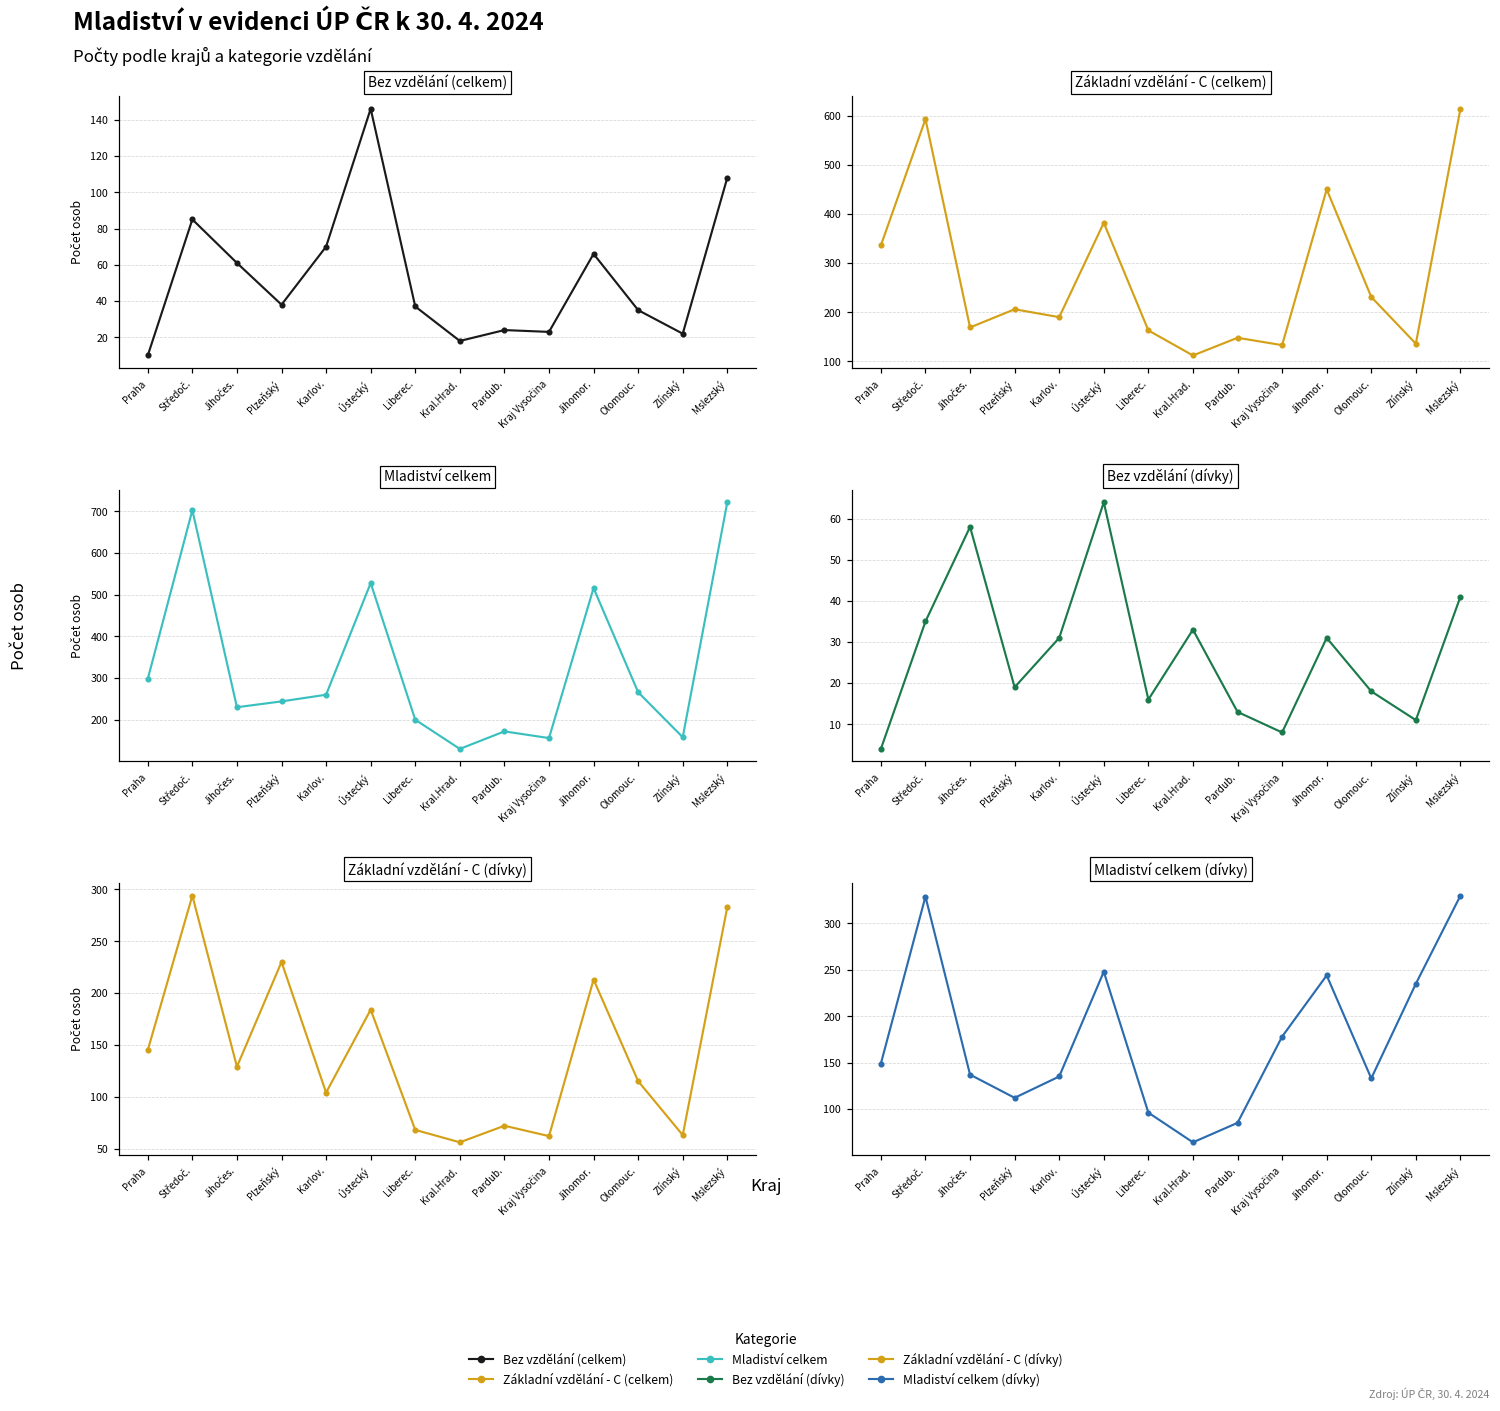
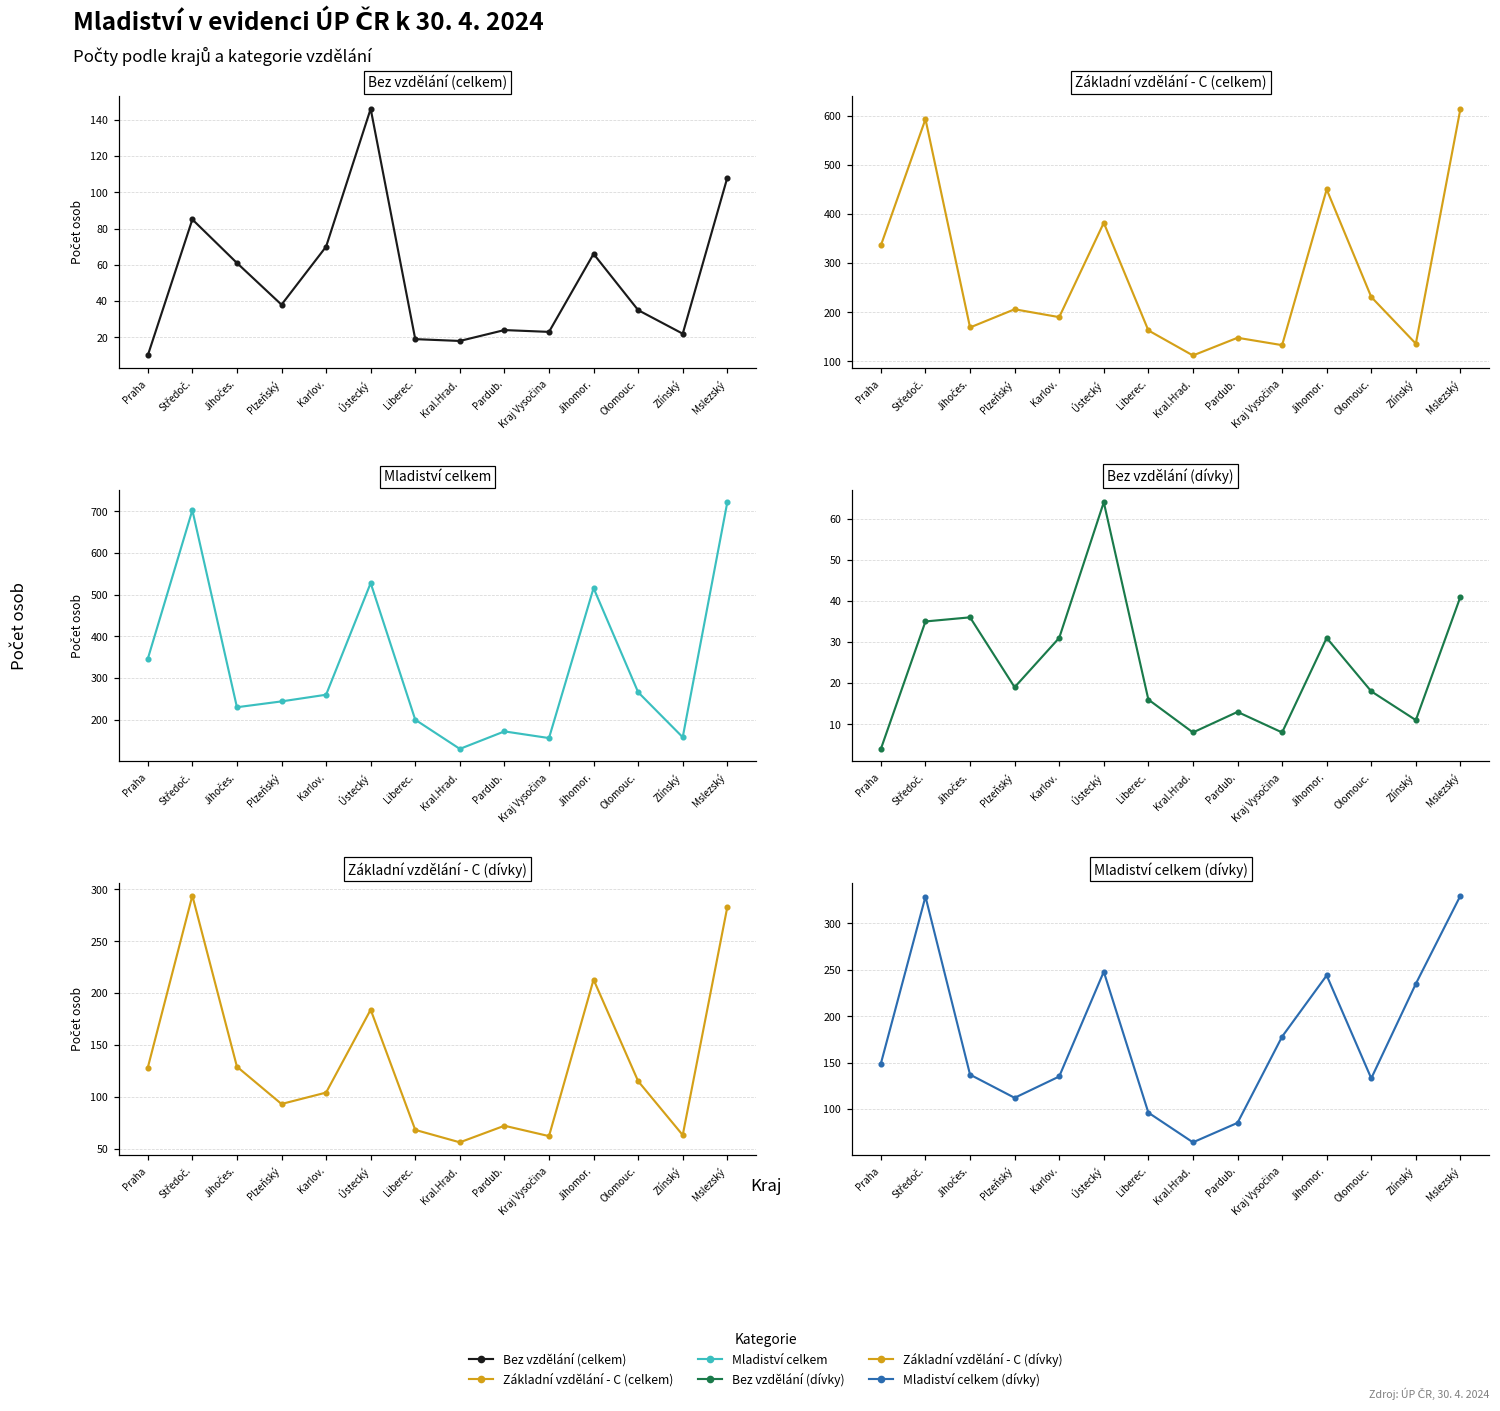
  {
    "Bez vzdělání (celkem)": {
      "Praha": 10,
      "Středoč.": 85,
      "Jihočes.": 61,
      "Plzeňský": 38,
      "Karlov.": 70,
      "Ústecký": 146,
-     "Liberec.": 37,
+     "Liberec.": 19,
      "Kral.Hrad.": 18,
      "Pardub.": 24,
      "Kraj Vysočina": 23,
      "Jihomor.": 66,
      "Olomouc.": 35,
      "Zlínský": 22,
      "Mslezský": 108
    },
    "Základní vzdělání - C (celkem)": {
      "Praha": 340,
      "Středoč.": 590,
      "Jihočes.": 170,
      "Plzeňský": 210,
      "Karlov.": 190,
      "Ústecký": 380,
      "Liberec.": 160,
      "Kral.Hrad.": 110,
      "Pardub.": 150,
      "Kraj Vysočina": 130,
      "Jihomor.": 450,
      "Olomouc.": 230,
      "Zlínský": 140,
      "Mslezský": 610
    },
    "Mladiství celkem": {
-     "Praha": 300,
+     "Praha": 350,
      "Středoč.": 700,
      "Jihočes.": 230,
      "Plzeňský": 240,
      "Karlov.": 260,
      "Ústecký": 530,
      "Liberec.": 200,
      "Kral.Hrad.": 130,
      "Pardub.": 170,
      "Kraj Vysočina": 160,
      "Jihomor.": 520,
      "Olomouc.": 270,
      "Zlínský": 160,
      "Mslezský": 720
    },
    "Bez vzdělání (dívky)": {
      "Praha": 4,
      "Středoč.": 35,
-     "Jihočes.": 58,
+     "Jihočes.": 36,
      "Plzeňský": 19,
      "Karlov.": 31,
      "Ústecký": 64,
      "Liberec.": 16,
-     "Kral.Hrad.": 33,
+     "Kral.Hrad.": 8,
      "Pardub.": 13,
      "Kraj Vysočina": 8,
      "Jihomor.": 31,
      "Olomouc.": 18,
      "Zlínský": 11,
      "Mslezský": 41
    },
    "Základní vzdělání - C (dívky)": {
-     "Praha": 150,
+     "Praha": 130,
      "Středoč.": 290,
      "Jihočes.": 130,
-     "Plzeňský": 230,
+     "Plzeňský": 90,
      "Karlov.": 100,
      "Ústecký": 180,
      "Liberec.": 70,
      "Kral.Hrad.": 60,
      "Pardub.": 70,
      "Kraj Vysočina": 60,
      "Jihomor.": 210,
      "Olomouc.": 120,
      "Zlínský": 60,
      "Mslezský": 280
    },
    "Mladiství celkem (dívky)": {
      "Praha": 150,
      "Středoč.": 330,
      "Jihočes.": 140,
      "Plzeňský": 110,
      "Karlov.": 140,
      "Ústecký": 250,
      "Liberec.": 100,
      "Kral.Hrad.": 60,
      "Pardub.": 90,
      "Kraj Vysočina": 180,
      "Jihomor.": 240,
      "Olomouc.": 130,
      "Zlínský": 240,
      "Mslezský": 330
    }
  }
